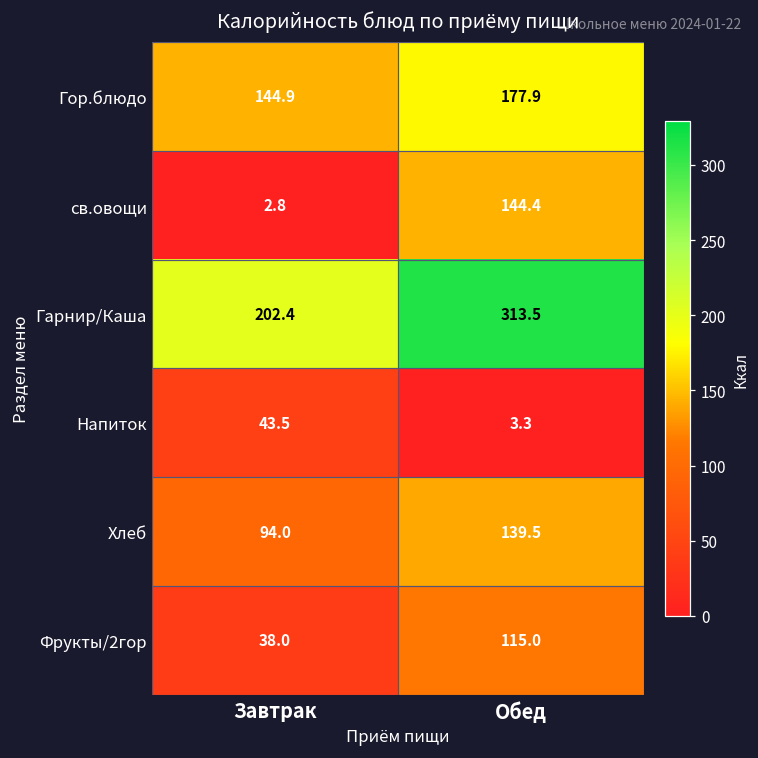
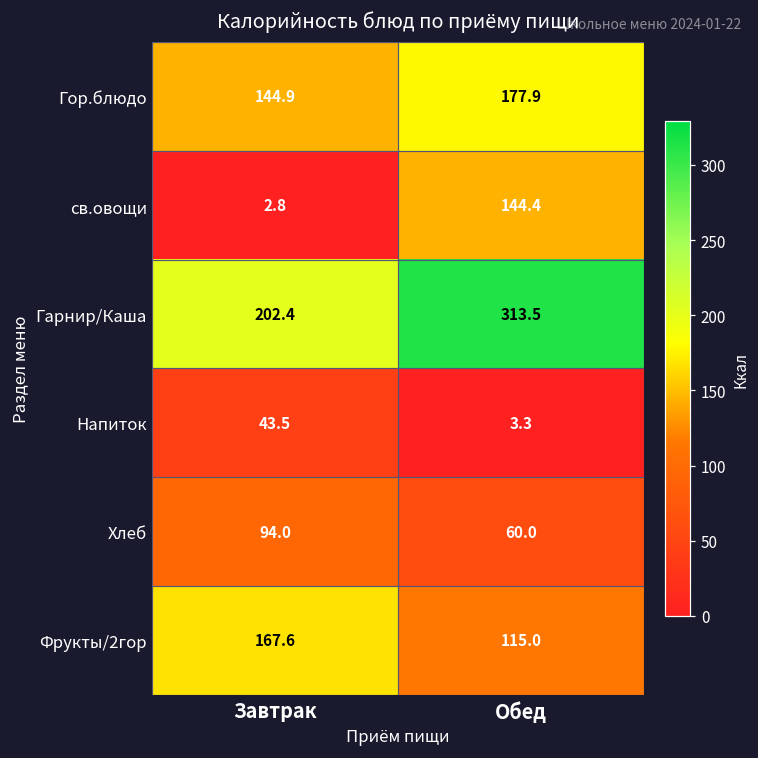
  {
    "Гор.блюдо": {
      "Завтрак": 144.9,
      "Обед": 177.9
    },
    "св.овощи": {
      "Завтрак": 2.8,
      "Обед": 144.4
    },
    "Гарнир/Каша": {
      "Завтрак": 202.4,
      "Обед": 313.5
    },
    "Напиток": {
      "Завтрак": 43.5,
      "Обед": 3.3
    },
    "Хлеб": {
      "Завтрак": 94.0,
-     "Обед": 139.5
+     "Обед": 60.0
    },
    "Фрукты/2гор": {
-     "Завтрак": 38.0,
+     "Завтрак": 167.6,
      "Обед": 115.0
    }
  }
